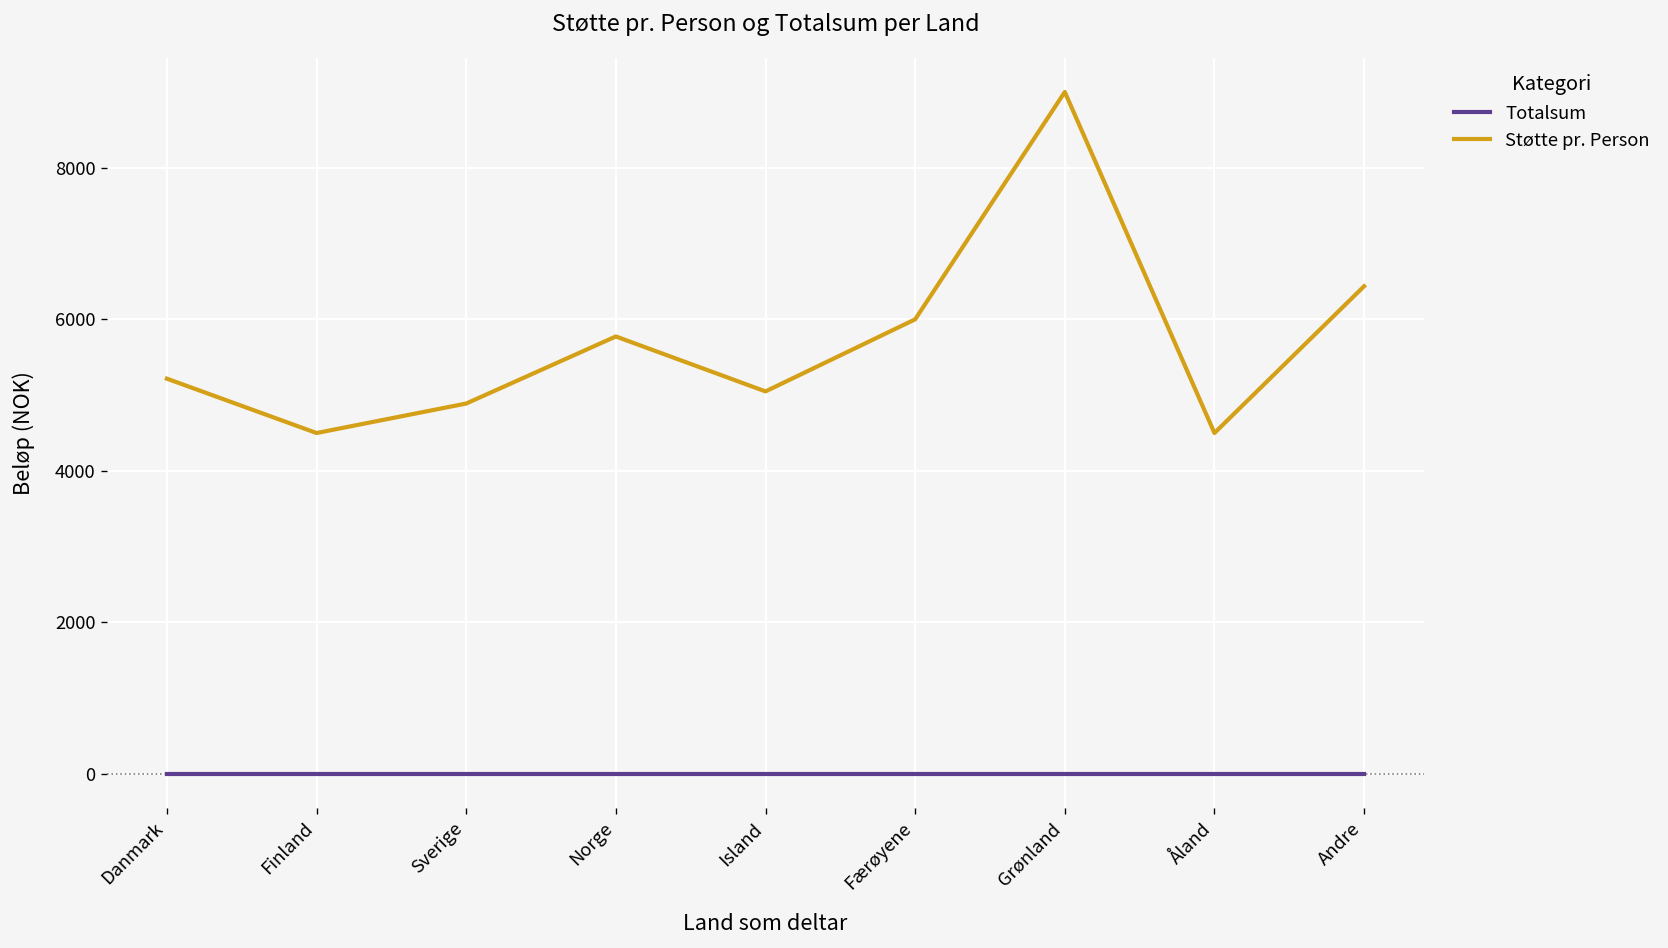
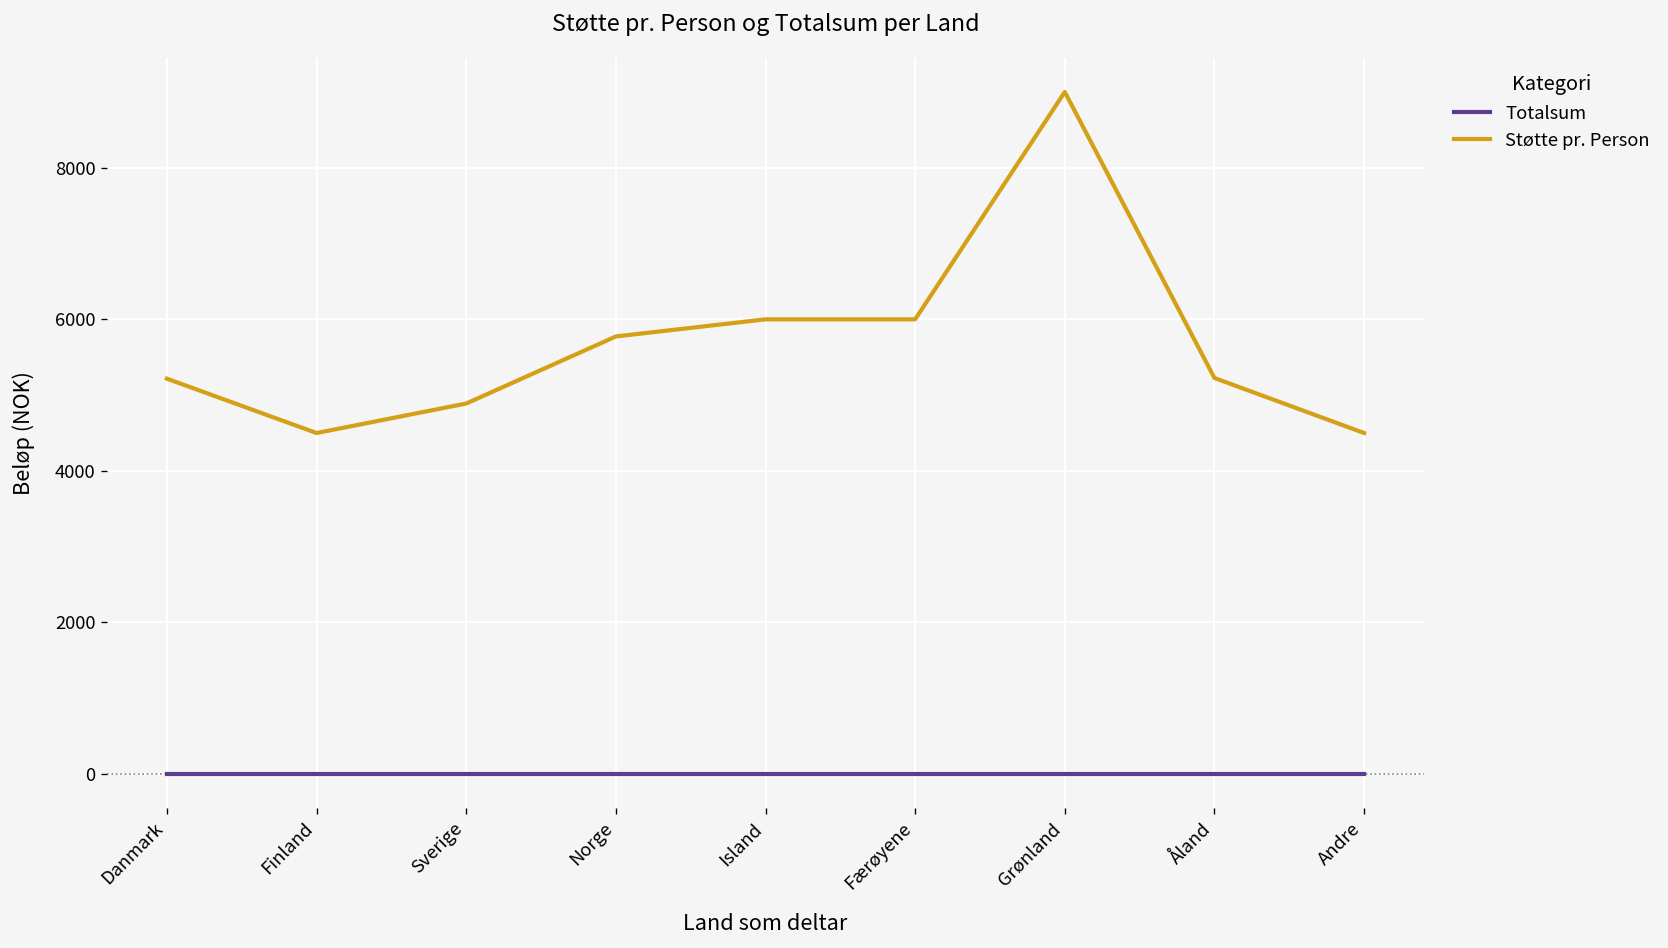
  {
    "Totalsum": {
      "Danmark": 0,
      "Finland": 0,
      "Sverige": 0,
      "Norge": 0,
      "Island": 0,
      "Færøyene": 0,
      "Grønland": 0,
      "Åland": 0,
      "Andre": 0
    },
    "Støtte pr. Person": {
      "Danmark": 5200,
      "Finland": 4500,
      "Sverige": 4900,
      "Norge": 5800,
-     "Island": 5000,
+     "Island": 6000,
      "Færøyene": 6000,
      "Grønland": 9000,
-     "Åland": 4500,
-     "Andre": 6400
+     "Åland": 5200,
+     "Andre": 4500
    }
  }
